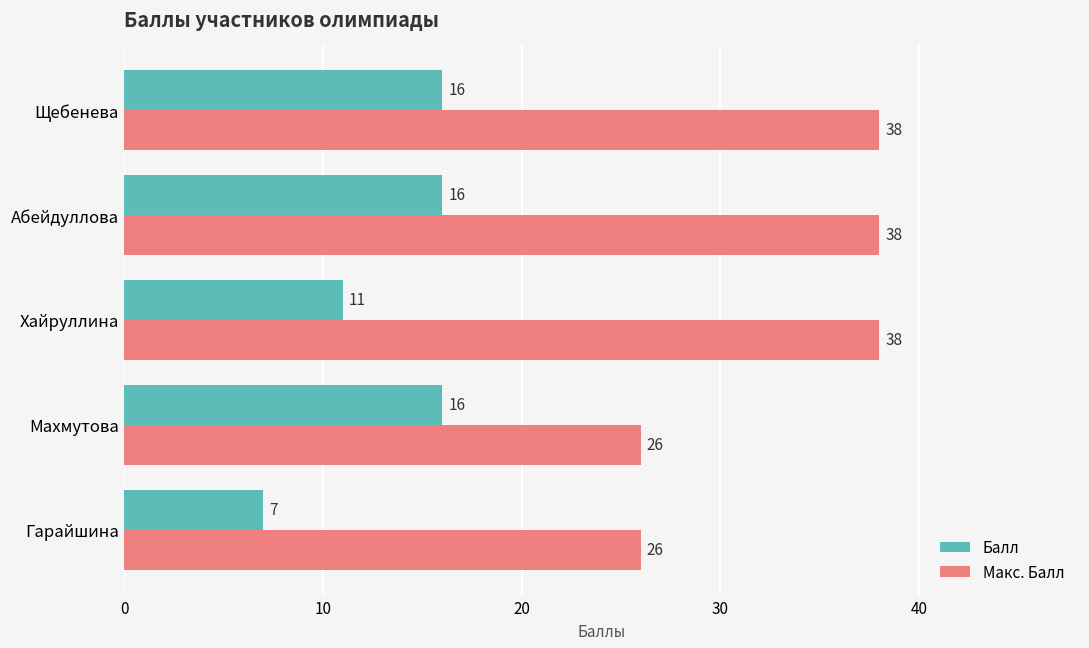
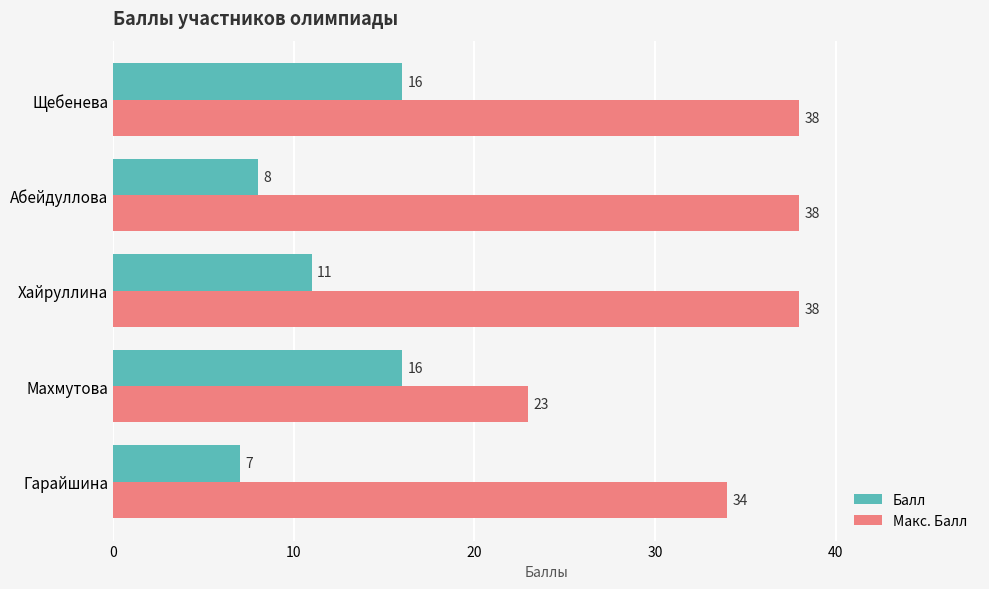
  {
    "Балл": {
      "Щебенева": 16,
-     "Абейдуллова": 16,
+     "Абейдуллова": 8,
      "Хайруллина": 11,
      "Махмутова": 16,
      "Гарайшина": 7
    },
    "Макс. Балл": {
      "Щебенева": 38,
      "Абейдуллова": 38,
      "Хайруллина": 38,
-     "Махмутова": 26,
-     "Гарайшина": 26
+     "Махмутова": 23,
+     "Гарайшина": 34
    }
  }
